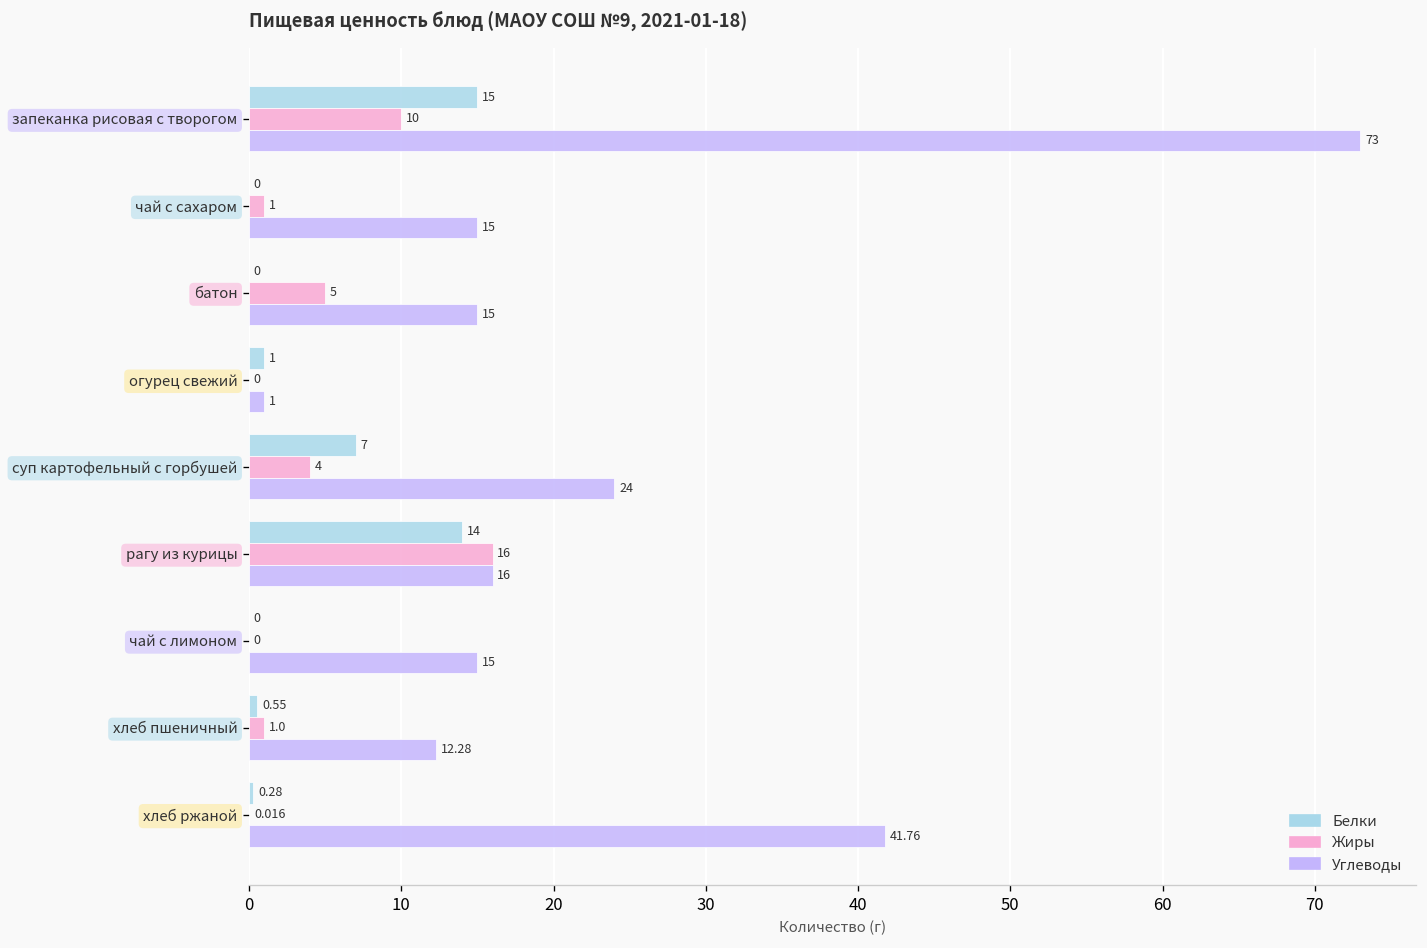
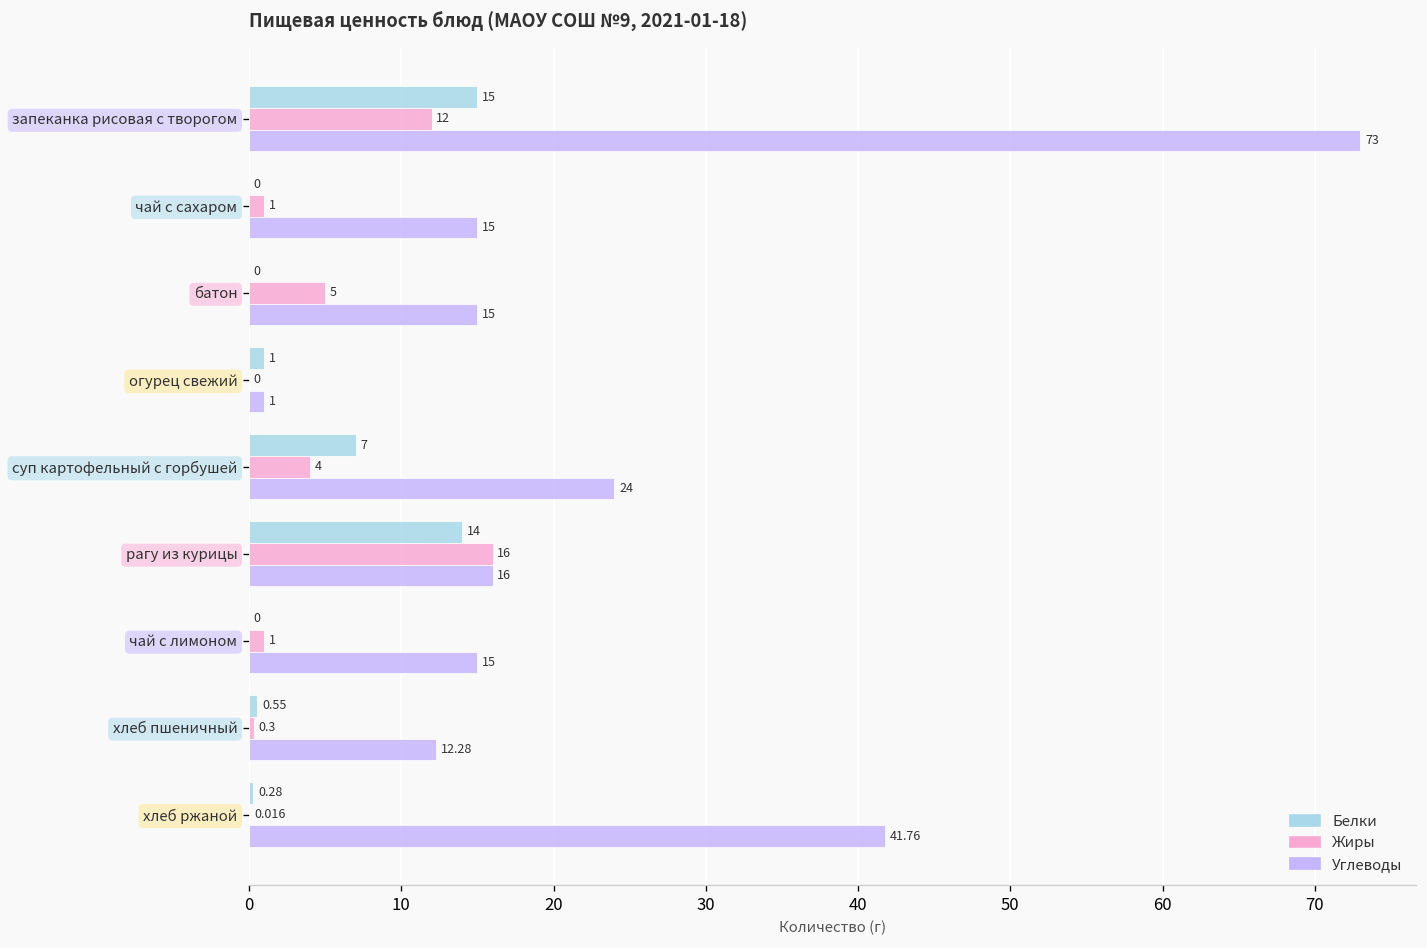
  {
    "Жиры": {
-     "запеканка рисовая с творогом": 10,
+     "запеканка рисовая с творогом": 12,
      "чай с сахаром": 1,
      "батон": 5,
      "огурец свежий": 0,
      "суп картофельный с горбушей": 4,
      "рагу из курицы": 16,
-     "чай с лимоном": 0,
-     "хлеб пшеничный": 1.0,
+     "чай с лимоном": 1,
+     "хлеб пшеничный": 0.3,
      "хлеб ржаной": 0.016
    }
  }
